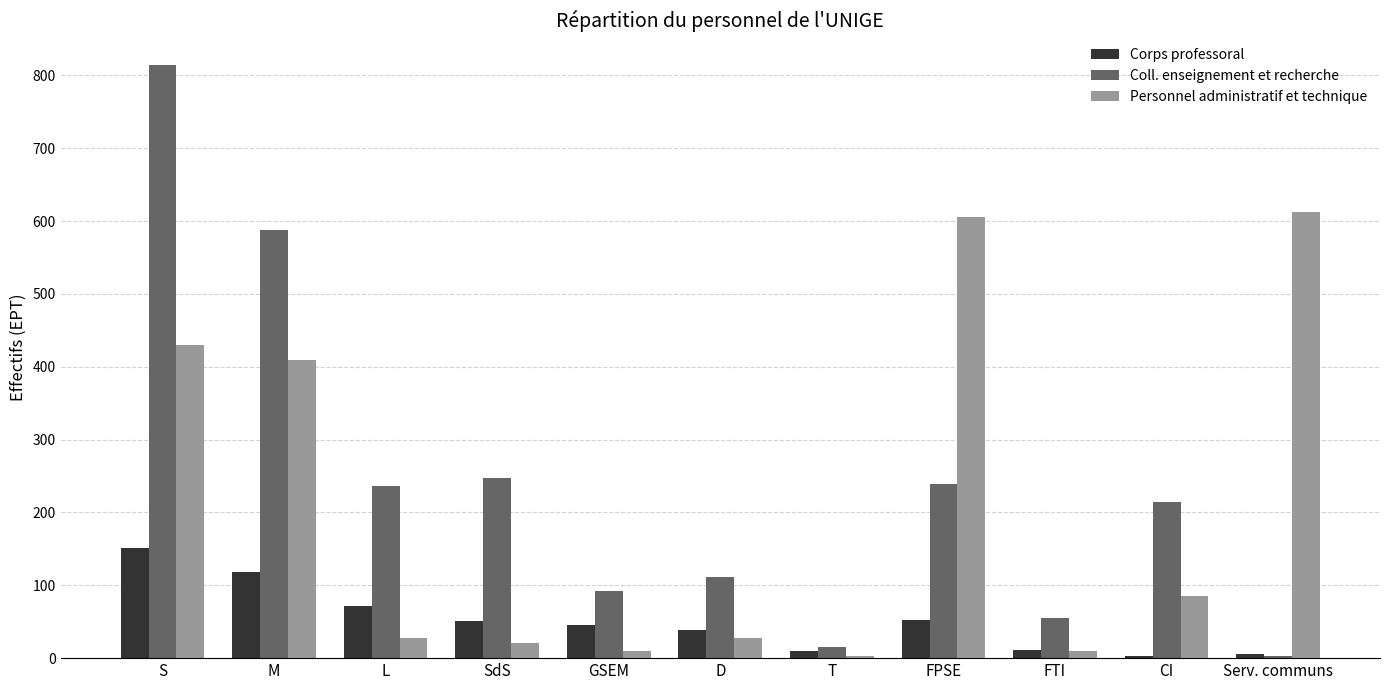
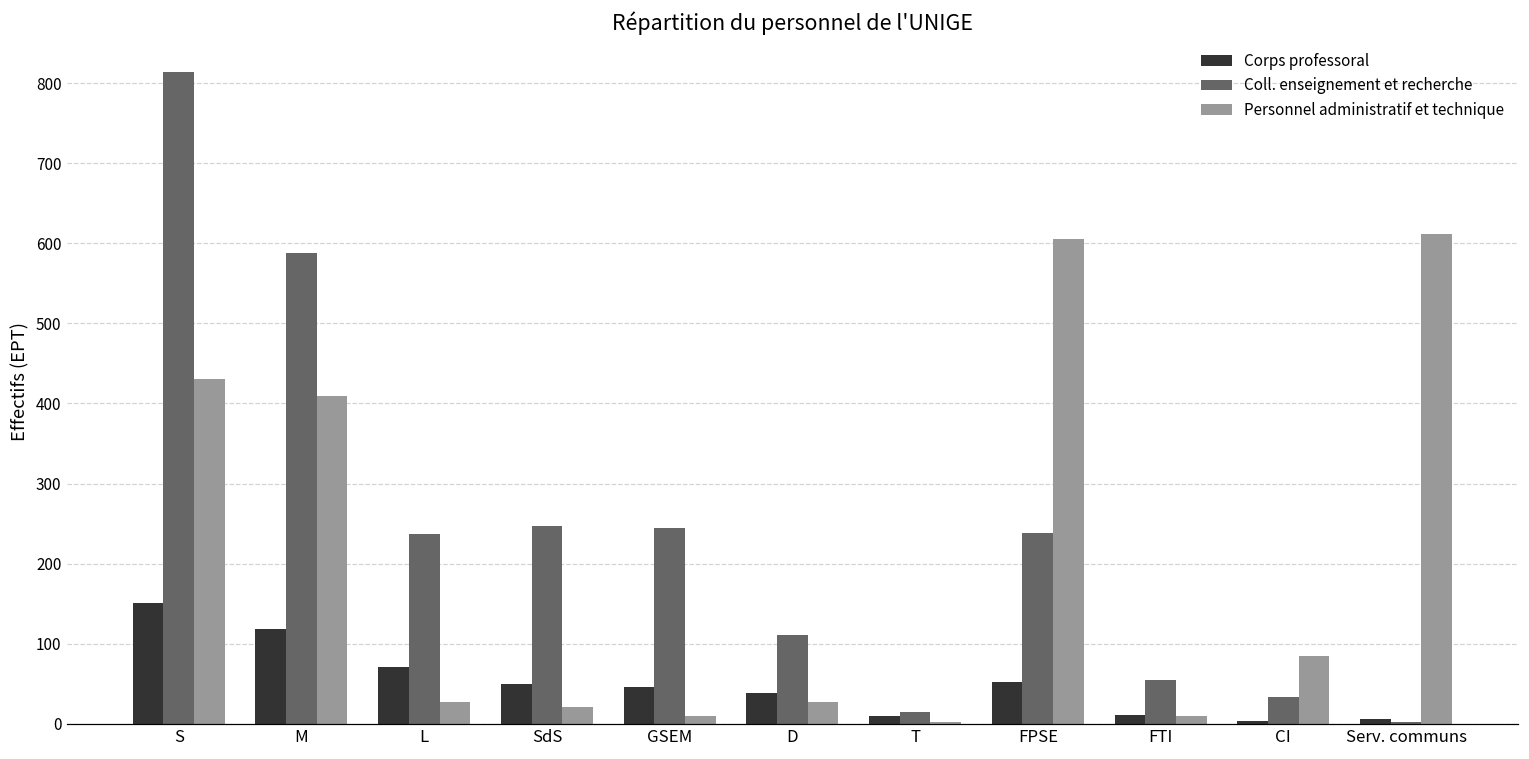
  {
    "Corps professoral": {
      "S": 150,
      "M": 120,
      "L": 70,
      "SdS": 50,
      "GSEM": 50,
      "D": 40,
      "T": 10,
      "FPSE": 50,
      "FTI": 10,
      "Serv. communs": 10
    },
    "Coll. enseignement et recherche": {
      "S": 810,
      "M": 590,
      "L": 240,
      "SdS": 250,
-     "GSEM": 90,
+     "GSEM": 240,
      "D": 110,
      "T": 10,
      "FPSE": 240,
      "FTI": 60,
-     "CI": 210
+     "CI": 30
    },
    "Personnel administratif et technique": {
      "S": 430,
      "M": 410,
      "L": 30,
      "SdS": 20,
      "GSEM": 10,
      "D": 30,
      "FPSE": 610,
      "FTI": 10,
      "CI": 90,
      "Serv. communs": 610
    }
  }
